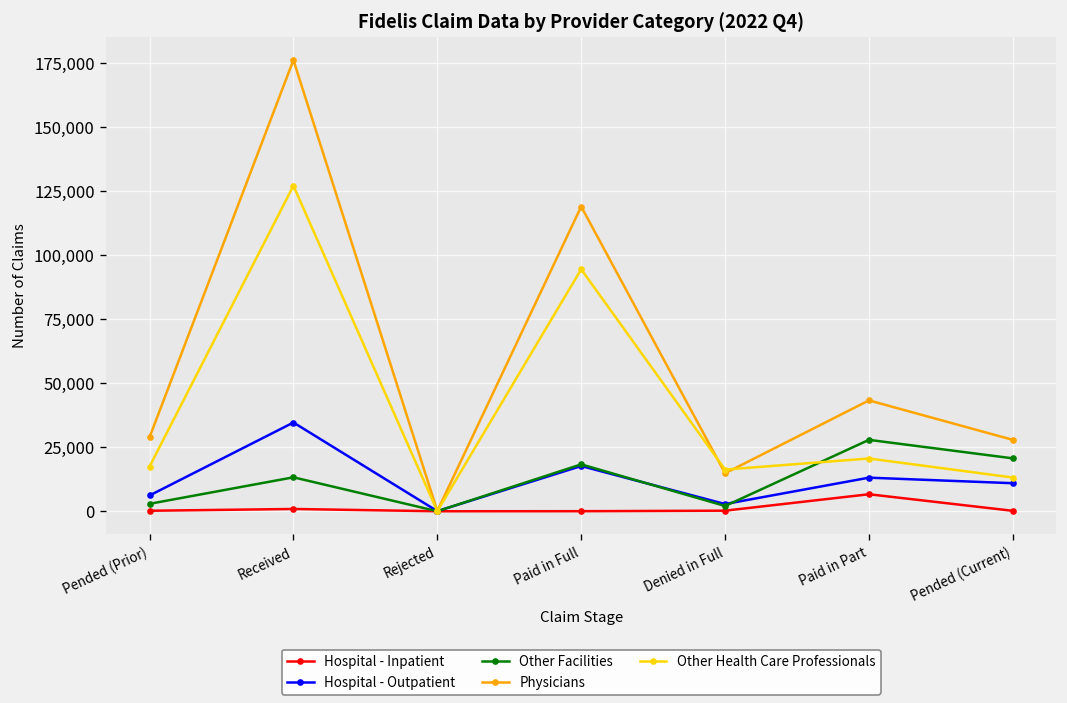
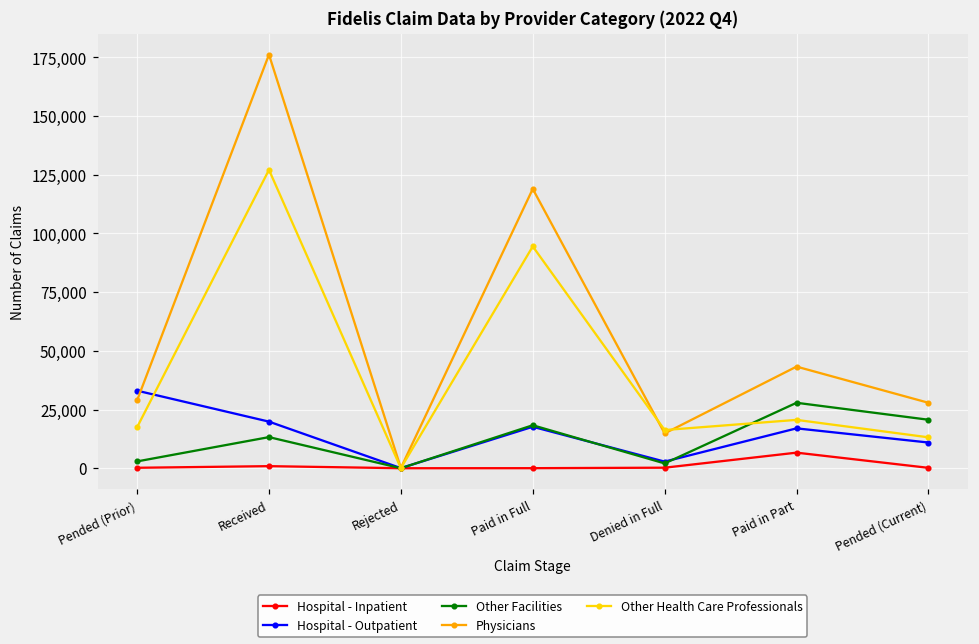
  {
    "Hospital - Inpatient": {
      "Pended (Prior)": "0",
      "Received": "1,000",
      "Paid in Full": "0",
      "Denied in Full": "0",
      "Paid in Part": "7,000",
      "Pended (Current)": "0"
    },
    "Hospital - Outpatient": {
-     "Pended (Prior)": "6,000",
-     "Received": "35,000",
-     "Paid in Part": "13,000",
+     "Pended (Prior)": "33,000",
+     "Received": "20,000",
+     "Paid in Part": "17,000",
      "Pended (Current)": "11,000"
    },
    "Other Facilities": {
      "Pended (Prior)": "3,000",
      "Received": "13,000",
      "Paid in Part": "28,000",
      "Pended (Current)": "21,000"
    }
  }
